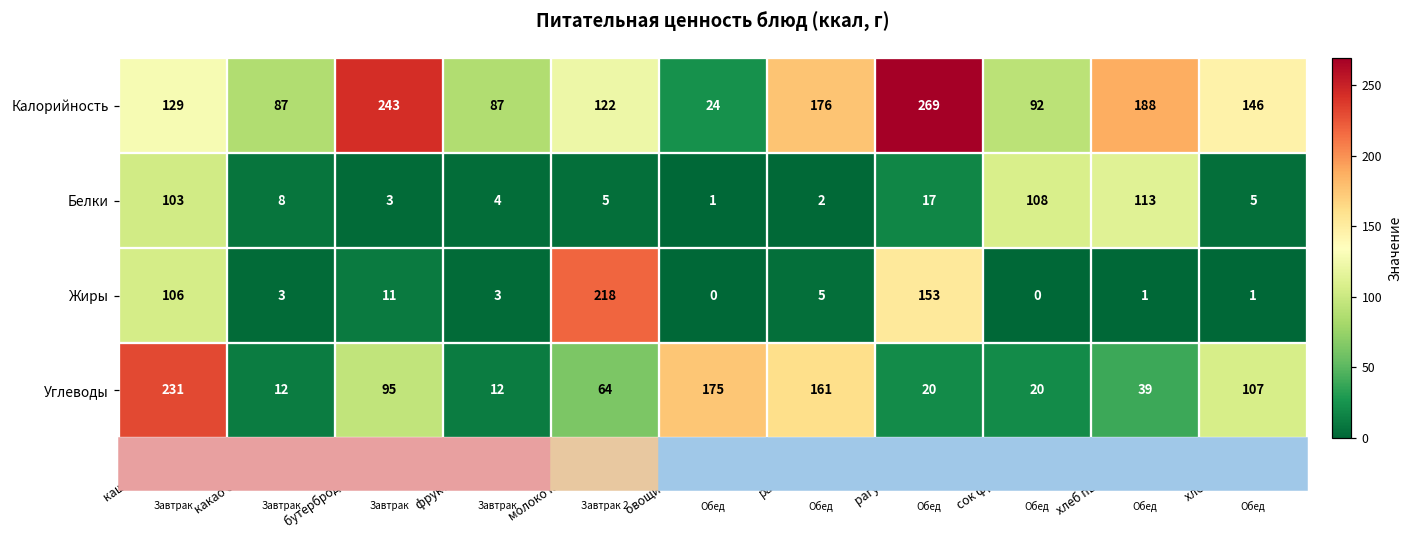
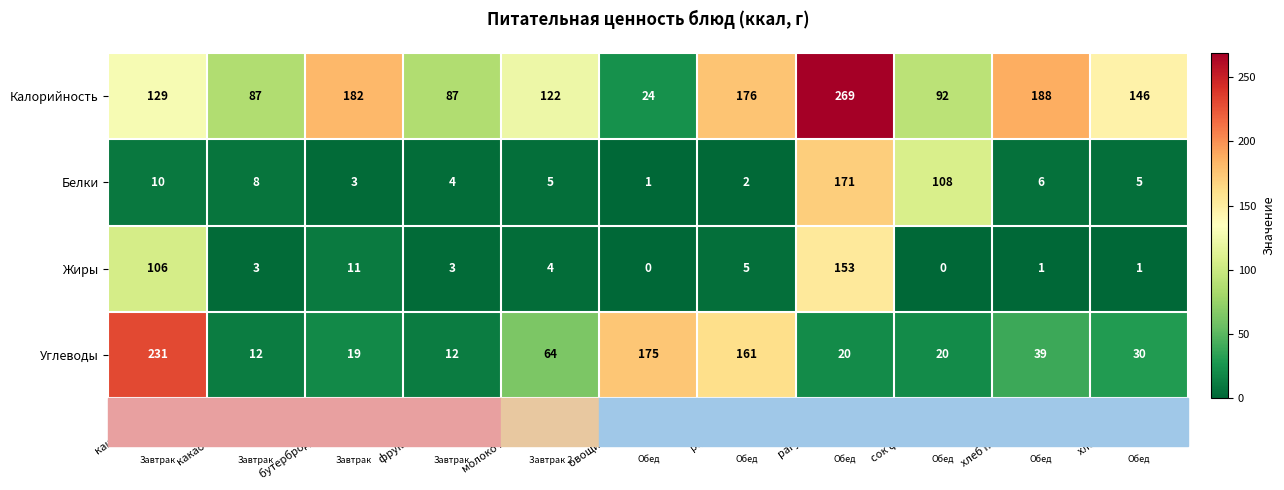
  {
    "Калорийность": {
      "каша манная": 129,
      "какао с молоком": 87,
-     "бутерброд с маслом": 243,
+     "бутерброд с маслом": 182,
      "фрукты свежие": 87,
      "молоко кипяченое": 122,
      "овощи по сезону": 24,
      "рассольник": 176,
      "рагу из птицы": 269,
      "сок фруктовый": 92,
      "хлеб пшеничный": 188,
      "хлеб ржаной": 146
    },
    "Белки": {
-     "каша манная": 103,
+     "каша манная": 10,
      "какао с молоком": 8,
      "бутерброд с маслом": 3,
      "фрукты свежие": 4,
      "молоко кипяченое": 5,
      "овощи по сезону": 1,
      "рассольник": 2,
-     "рагу из птицы": 17,
+     "рагу из птицы": 171,
      "сок фруктовый": 108,
-     "хлеб пшеничный": 113,
+     "хлеб пшеничный": 6,
      "хлеб ржаной": 5
    },
    "Жиры": {
      "каша манная": 106,
      "какао с молоком": 3,
      "бутерброд с маслом": 11,
      "фрукты свежие": 3,
-     "молоко кипяченое": 218,
+     "молоко кипяченое": 4,
      "овощи по сезону": 0,
      "рассольник": 5,
      "рагу из птицы": 153,
      "сок фруктовый": 0,
      "хлеб пшеничный": 1,
      "хлеб ржаной": 1
    },
    "Углеводы": {
      "каша манная": 231,
      "какао с молоком": 12,
-     "бутерброд с маслом": 95,
+     "бутерброд с маслом": 19,
      "фрукты свежие": 12,
      "молоко кипяченое": 64,
      "овощи по сезону": 175,
      "рассольник": 161,
      "рагу из птицы": 20,
      "сок фруктовый": 20,
      "хлеб пшеничный": 39,
-     "хлеб ржаной": 107
+     "хлеб ржаной": 30
    }
  }
